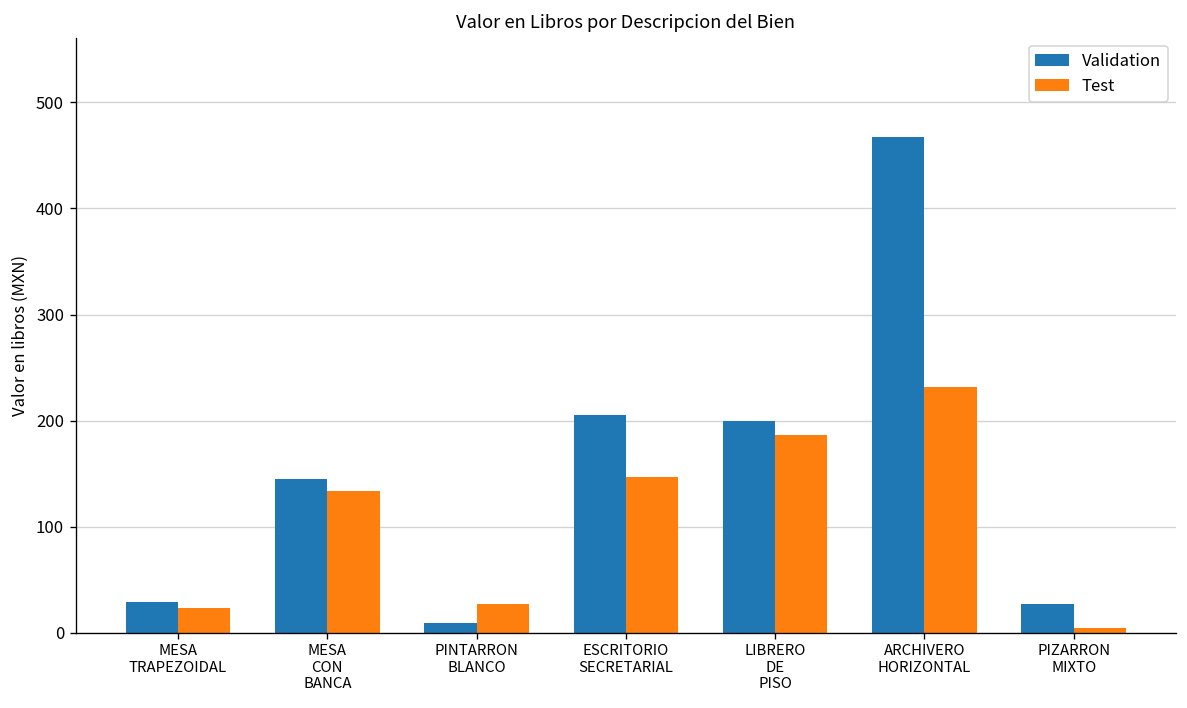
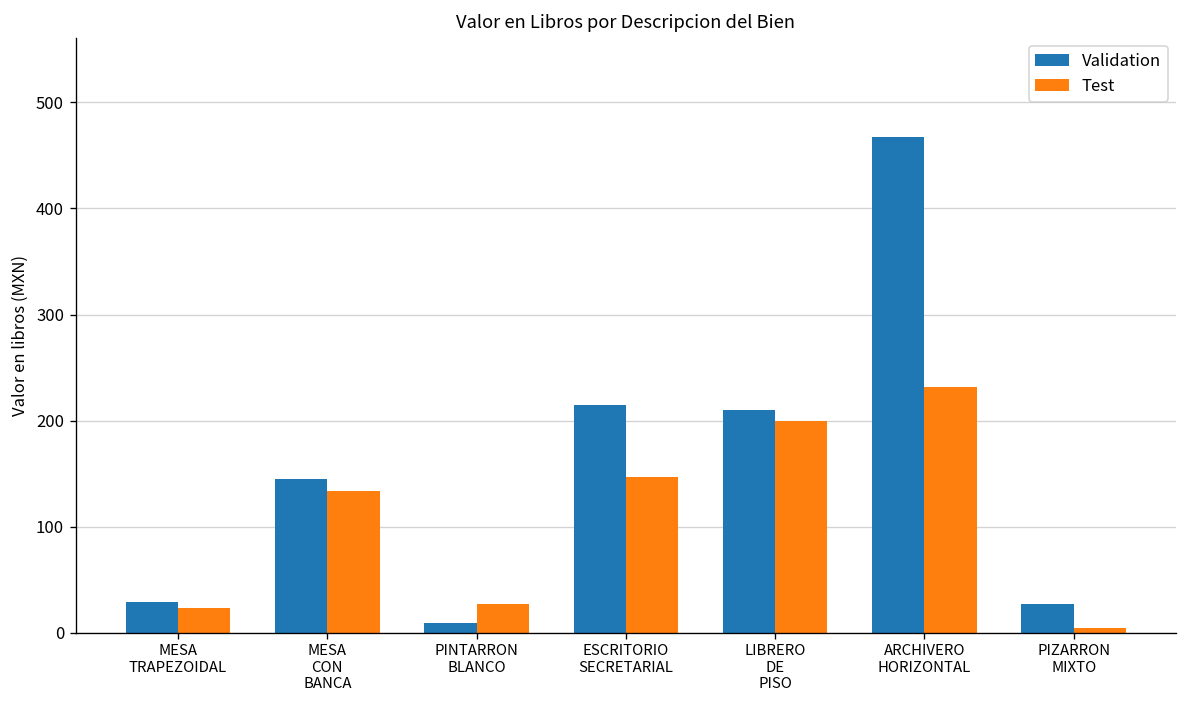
  {
    "Validation": {
      "MESA TRAPEZOIDAL": 30,
      "MESA CON BANCA": 150,
      "PINTARRON BLANCO": 10,
-     "ESCRITORIO SECRETARIAL": 200,
-     "LIBRERO DE PISO": 200,
+     "ESCRITORIO SECRETARIAL": 210,
+     "LIBRERO DE PISO": 210,
      "ARCHIVERO HORIZONTAL": 470,
      "PIZARRON MIXTO": 30
    },
    "Test": {
      "MESA TRAPEZOIDAL": 20,
      "MESA CON BANCA": 130,
      "PINTARRON BLANCO": 30,
      "ESCRITORIO SECRETARIAL": 150,
-     "LIBRERO DE PISO": 190,
+     "LIBRERO DE PISO": 200,
      "ARCHIVERO HORIZONTAL": 230,
      "PIZARRON MIXTO": 0
    }
  }
